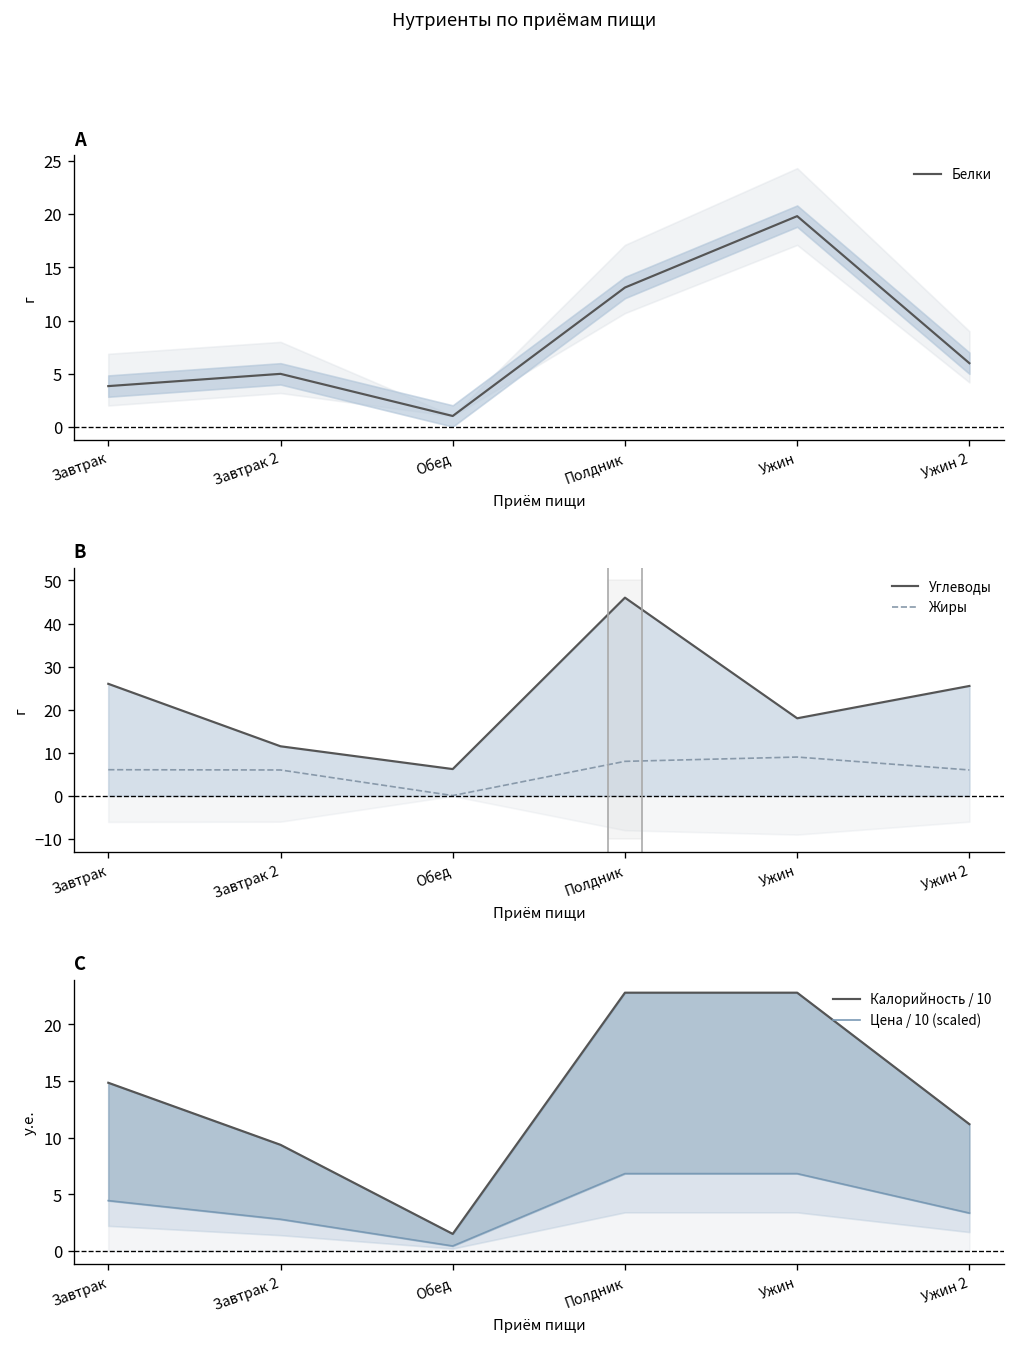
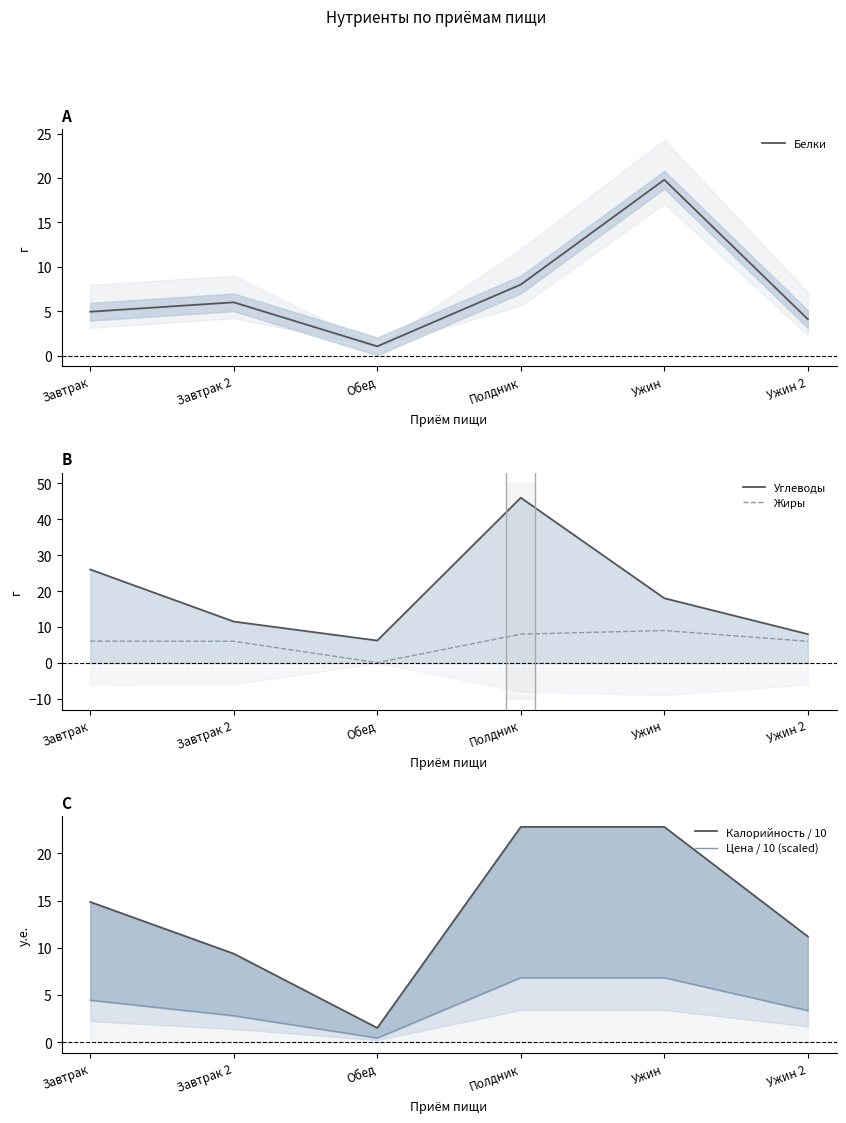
  {
    "A": {
      "Белки": {
-       "Завтрак": 4,
-       "Завтрак 2": 5,
-       "Полдник": 13,
+       "Завтрак": 5,
+       "Завтрак 2": 6,
+       "Полдник": 8,
        "Ужин": 20,
-       "Ужин 2": 6
+       "Ужин 2": 4
      }
    },
    "B": {
      "Углеводы": {
        "Завтрак": 26,
        "Завтрак 2": 12,
        "Обед": 6,
        "Полдник": 46,
        "Ужин": 18,
-       "Ужин 2": 26
+       "Ужин 2": 8
      },
      "Жиры": {
        "Завтрак": 6,
        "Завтрак 2": 6,
        "Обед": 0,
        "Полдник": 8,
        "Ужин": 9,
        "Ужин 2": 6
      }
    },
    "C": {
      "Цена / 10 (scaled)": {
        "Завтрак": 4,
        "Завтрак 2": 3,
        "Обед": 0,
        "Полдник": 7,
        "Ужин": 7,
        "Ужин 2": 3
      }
    }
  }
